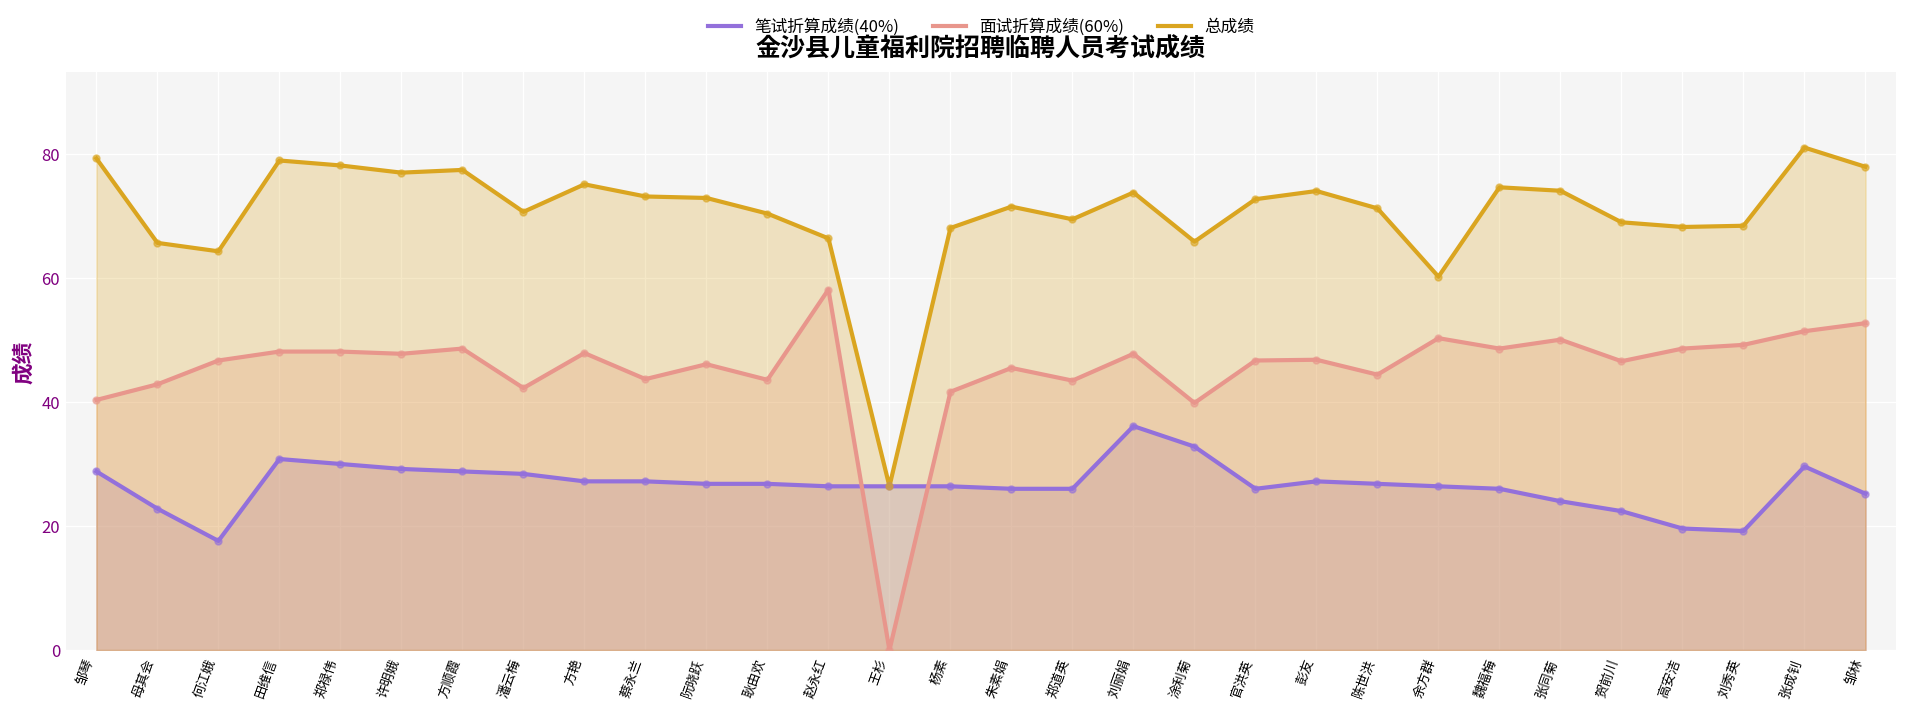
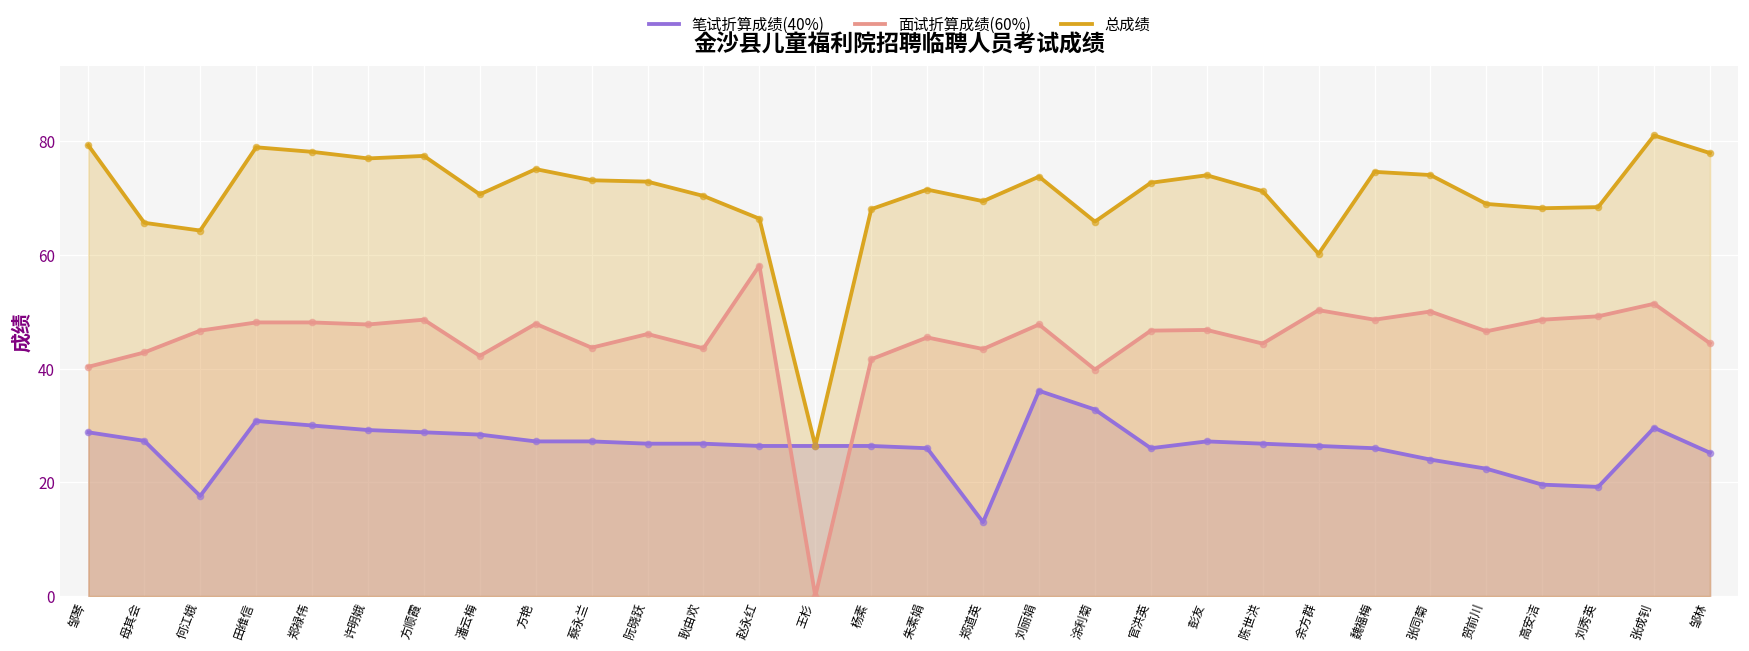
  {
    "笔试折算成绩(40%)": {
      "邹琴": 29,
-     "母其会": 23,
+     "母其会": 27,
      "何江娥": 18,
      "田维信": 31,
      "郑禄伟": 30,
      "许明娥": 29,
      "方顺霞": 29,
      "潘云梅": 28,
      "方艳": 27,
      "蔡永兰": 27,
      "阮晓跃": 27,
      "耿由欢": 27,
      "赵永红": 26,
      "杨素": 26,
      "朱素娟": 26,
-     "郑道英": 26,
+     "郑道英": 13,
      "刘丽娟": 36,
      "涂利菊": 33,
      "官洪英": 26,
      "彭友": 27,
      "陈世洪": 27,
      "余方群": 26,
      "魏福梅": 26,
      "张同菊": 24,
      "贺前川": 22,
      "高安洁": 20,
      "刘秀英": 19,
      "张成钊": 30,
      "邹林": 25
    },
    "面试折算成绩(60%)": {
      "邹琴": 40,
      "母其会": 43,
      "何江娥": 47,
      "田维信": 48,
      "郑禄伟": 48,
      "许明娥": 48,
      "方顺霞": 49,
      "潘云梅": 42,
      "方艳": 48,
      "蔡永兰": 44,
      "阮晓跃": 46,
      "耿由欢": 44,
      "赵永红": 58,
      "王杉": 0,
      "杨素": 42,
      "朱素娟": 45,
      "郑道英": 43,
      "刘丽娟": 48,
      "涂利菊": 40,
      "官洪英": 47,
      "彭友": 47,
      "陈世洪": 44,
      "余方群": 50,
      "魏福梅": 49,
      "张同菊": 50,
      "贺前川": 47,
      "高安洁": 49,
      "刘秀英": 49,
      "张成钊": 51,
-     "邹林": 53
+     "邹林": 44
    },
    "总成绩": {
      "邹琴": 79,
      "母其会": 66,
      "何江娥": 64,
      "田维信": 79,
      "郑禄伟": 78,
      "许明娥": 77,
      "方顺霞": 77,
      "潘云梅": 71,
      "方艳": 75,
      "蔡永兰": 73,
      "阮晓跃": 73,
      "耿由欢": 70,
      "赵永红": 66,
      "杨素": 68,
      "朱素娟": 71,
      "郑道英": 69,
      "刘丽娟": 74,
      "涂利菊": 66,
      "官洪英": 73,
      "彭友": 74,
      "陈世洪": 71,
      "余方群": 60,
      "魏福梅": 75,
      "张同菊": 74,
      "贺前川": 69,
      "高安洁": 68,
      "刘秀英": 68,
      "张成钊": 81,
      "邹林": 78
    }
  }
